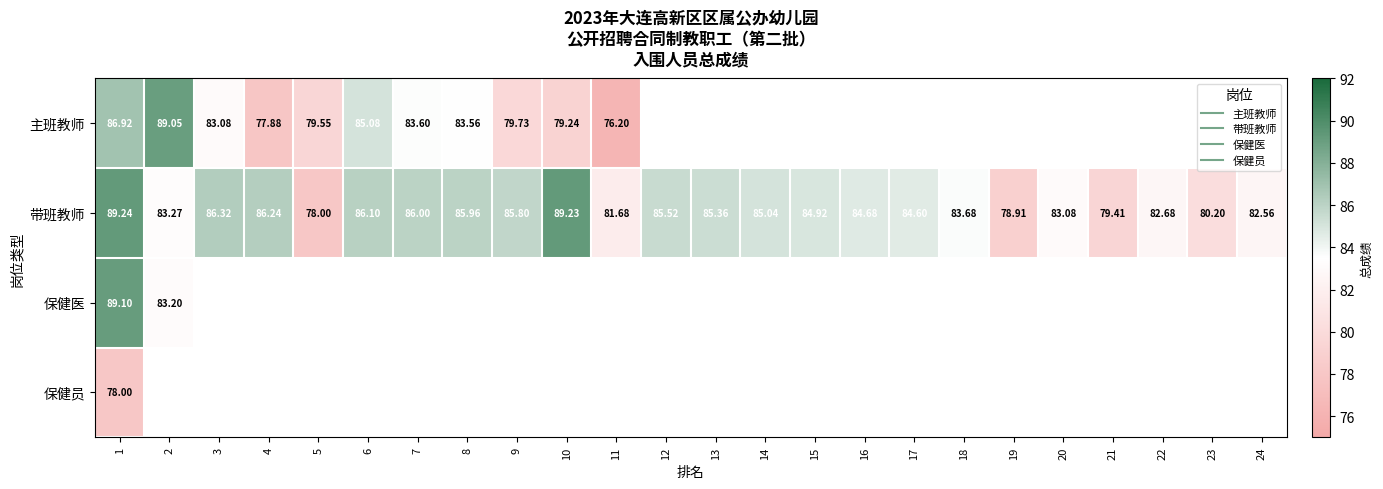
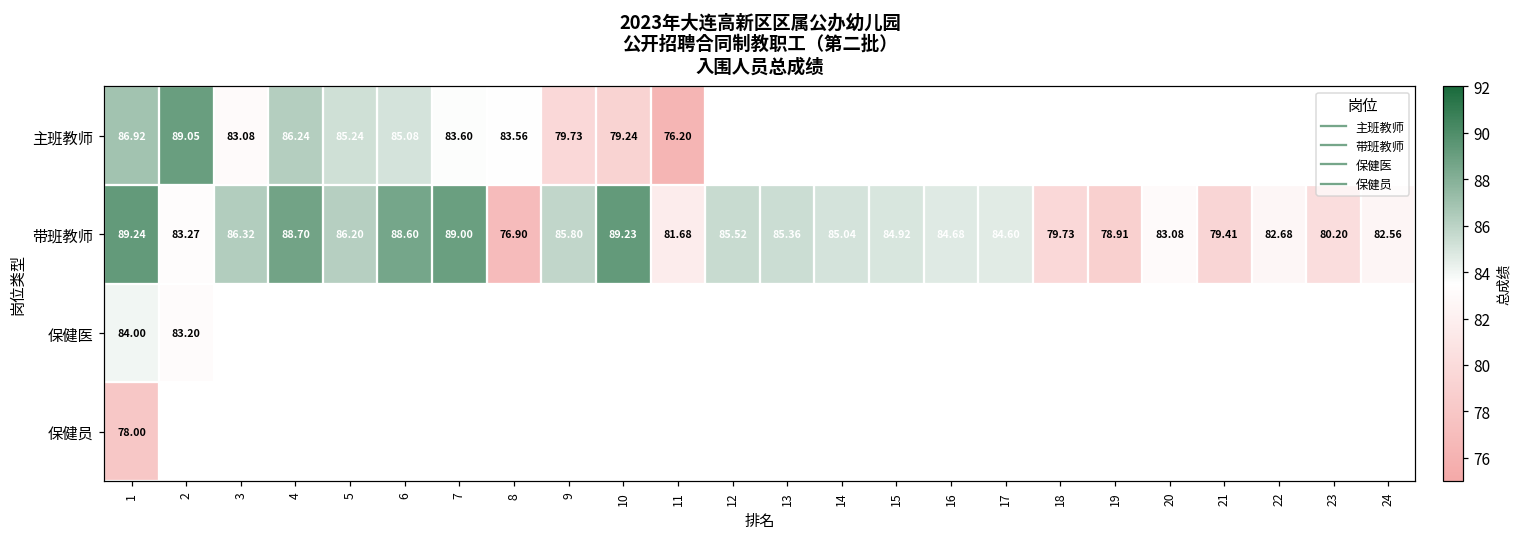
  {
    "主班教师": {
      "1": 86.92,
      "2": 89.05,
      "3": 83.08,
-     "4": 77.88,
-     "5": 79.55,
+     "4": 86.24,
+     "5": 85.24,
      "7": 83.60,
      "8": 83.56,
      "9": 79.73,
      "10": 79.24,
      "11": 76.20
    },
    "带班教师": {
      "1": 89.24,
      "2": 83.27,
      "3": 86.32,
-     "4": 86.24,
-     "5": 78.00,
-     "6": 86.10,
-     "7": 86.00,
-     "8": 85.96,
+     "4": 88.70,
+     "5": 86.20,
+     "6": 88.60,
+     "7": 89.00,
+     "8": 76.90,
      "9": 85.80,
      "10": 89.23,
      "11": 81.68,
      "12": 85.52,
      "13": 85.36,
-     "18": 83.68,
+     "18": 79.73,
      "19": 78.91,
      "20": 83.08,
      "21": 79.41,
      "22": 82.68,
      "23": 80.20,
      "24": 82.56
    },
    "保健医": {
-     "1": 89.10,
+     "1": 84.00,
      "2": 83.20
    },
    "保健员": {
      "1": 78.00
    }
  }
